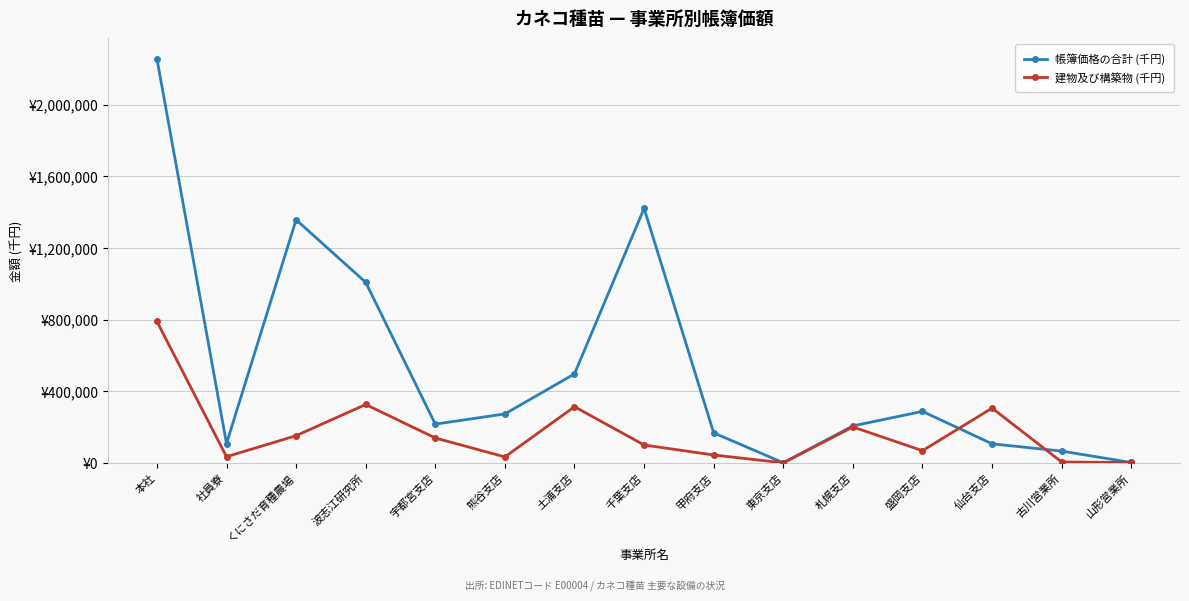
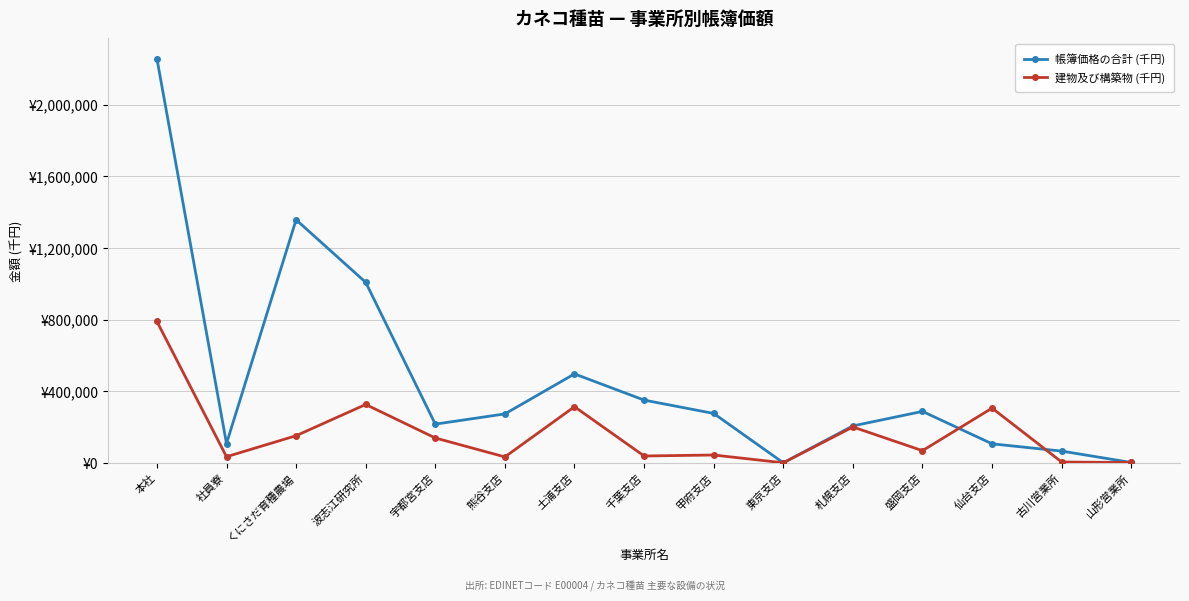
  {
    "帳簿価格の合計 (千円)": {
      "本社": "¥2,260,000",
      "社員寮": "¥110,000",
      "くにさだ育種農場": "¥1,360,000",
      "波志江研究所": "¥1,010,000",
      "宇都宮支店": "¥220,000",
      "熊谷支店": "¥270,000",
      "土浦支店": "¥500,000",
-     "千葉支店": "¥1,420,000",
-     "甲府支店": "¥170,000",
+     "千葉支店": "¥350,000",
+     "甲府支店": "¥280,000",
      "盛岡支店": "¥290,000",
      "仙台支店": "¥110,000",
      "古川営業所": "¥70,000"
    },
    "建物及び構築物 (千円)": {
      "本社": "¥790,000",
      "社員寮": "¥30,000",
      "くにさだ育種農場": "¥150,000",
      "波志江研究所": "¥330,000",
      "宇都宮支店": "¥140,000",
      "熊谷支店": "¥30,000",
      "土浦支店": "¥310,000",
-     "千葉支店": "¥100,000",
+     "千葉支店": "¥40,000",
      "甲府支店": "¥40,000",
      "盛岡支店": "¥70,000",
      "仙台支店": "¥310,000",
      "古川営業所": "¥0"
    }
  }
